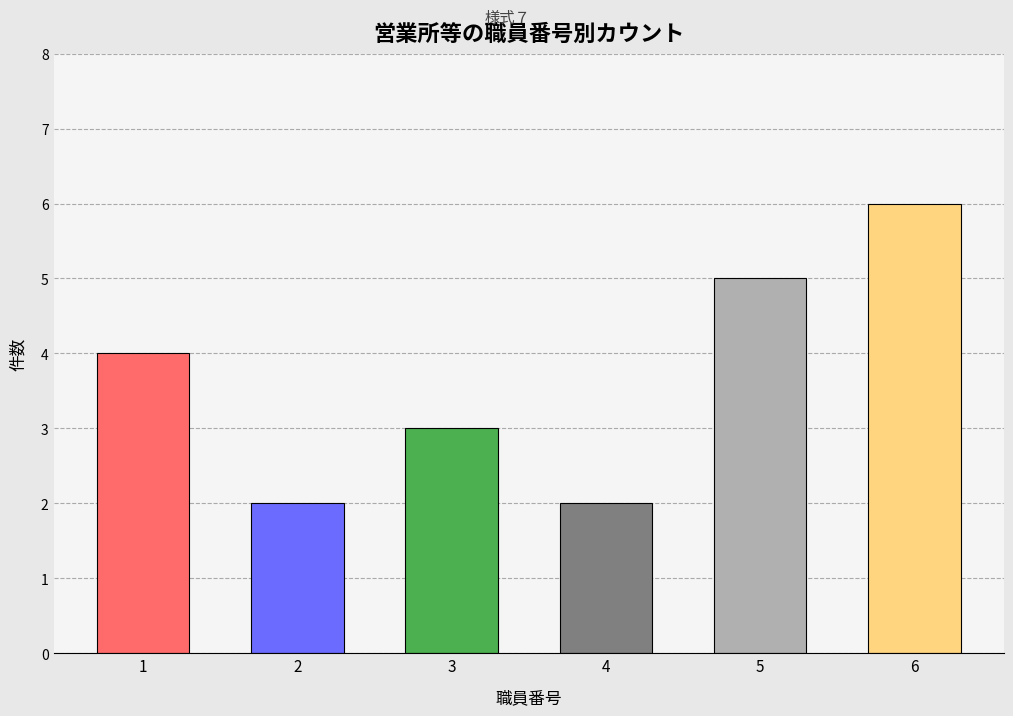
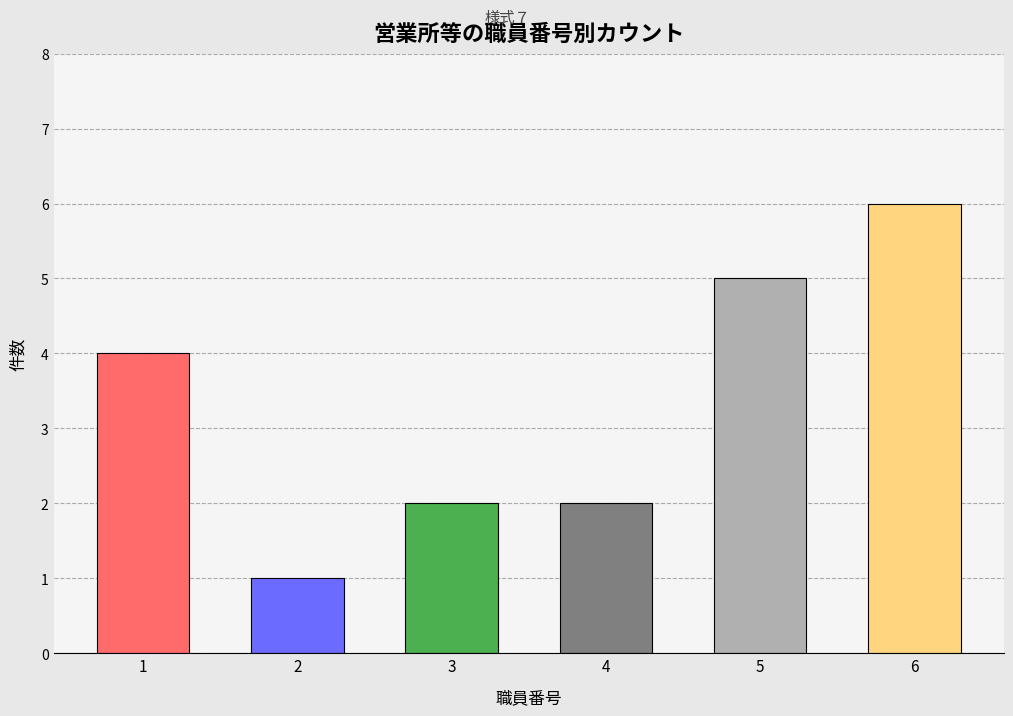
  {
    "1": 4,
-   "2": 2,
-   "3": 3,
+   "2": 1,
+   "3": 2,
    "4": 2,
    "5": 5,
    "6": 6
  }
